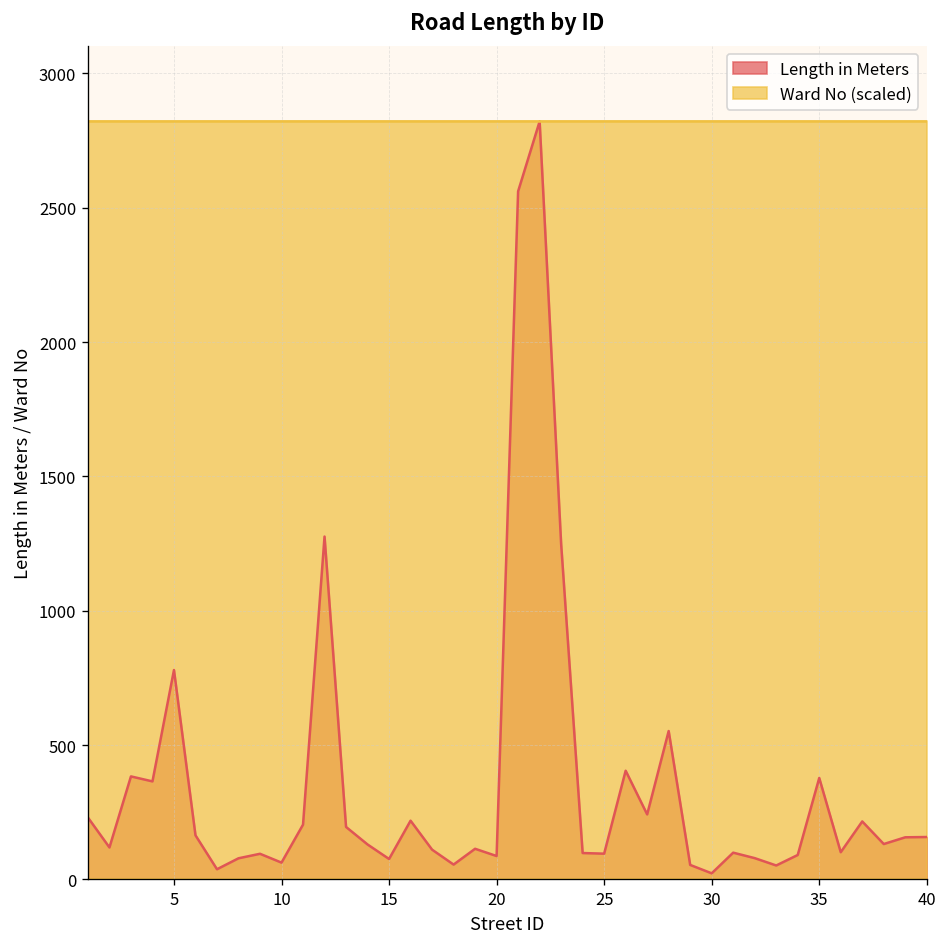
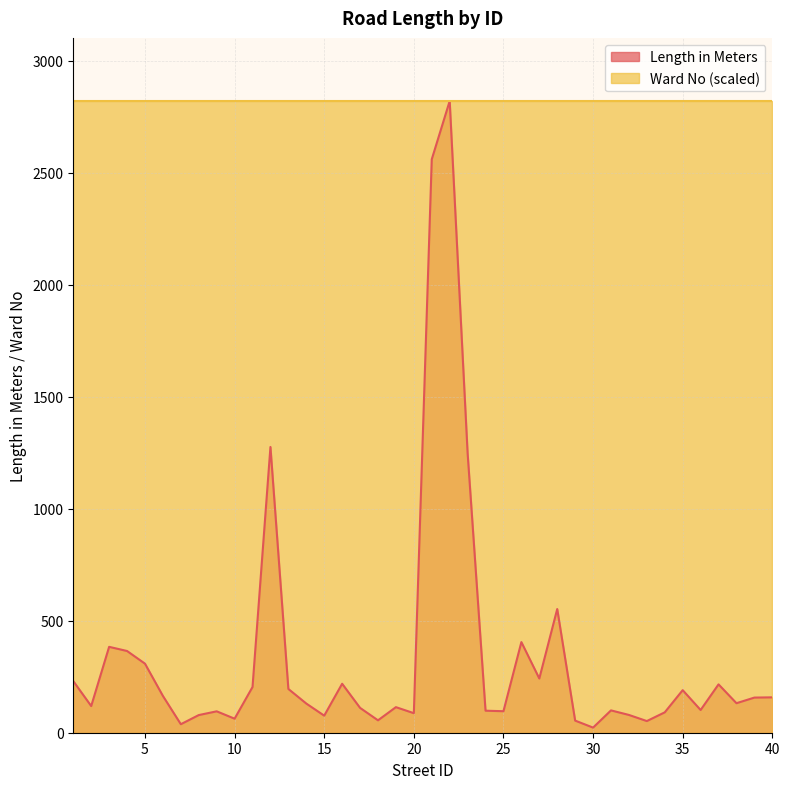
  {
    "Length in Meters": {
-     "5": 780,
+     "5": 310,
      "10": 60,
      "15": 80,
      "20": 90,
      "25": 100,
      "30": 20,
-     "35": 380,
+     "35": 190,
      "40": 160
    },
    "Ward No (scaled)": {
      "5": 2820,
      "10": 2820,
      "15": 2820,
      "20": 2820,
      "25": 2820,
      "30": 2820,
      "35": 2820,
      "40": 2820
    }
  }
